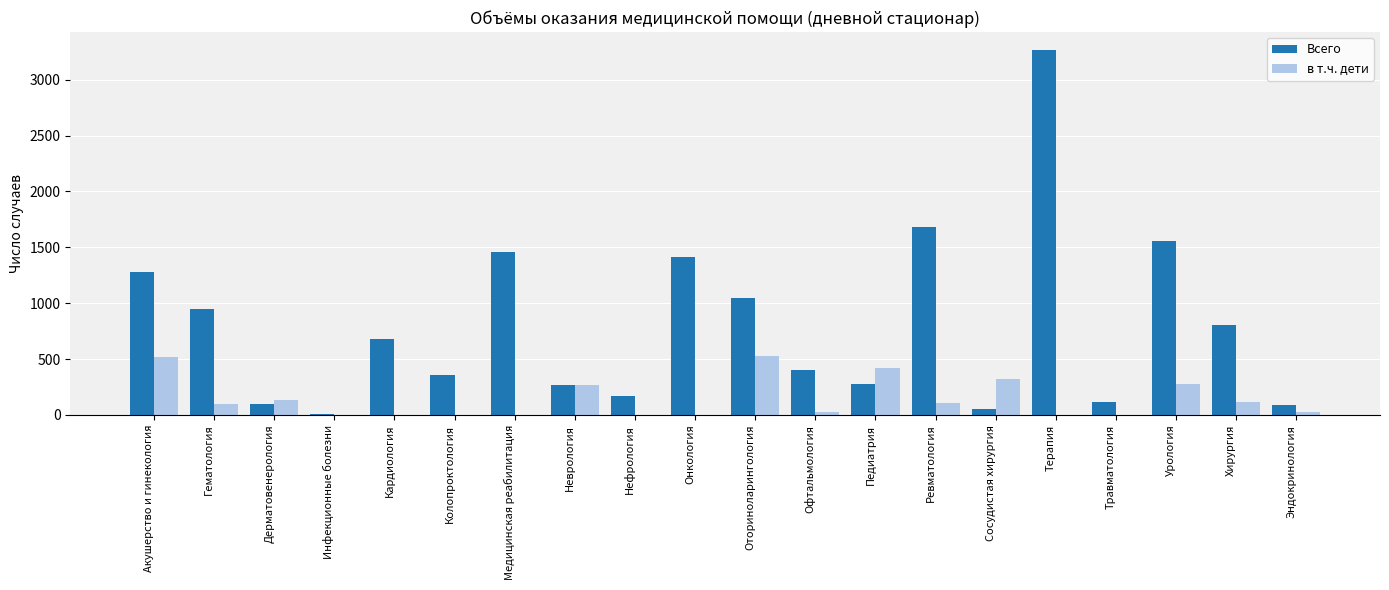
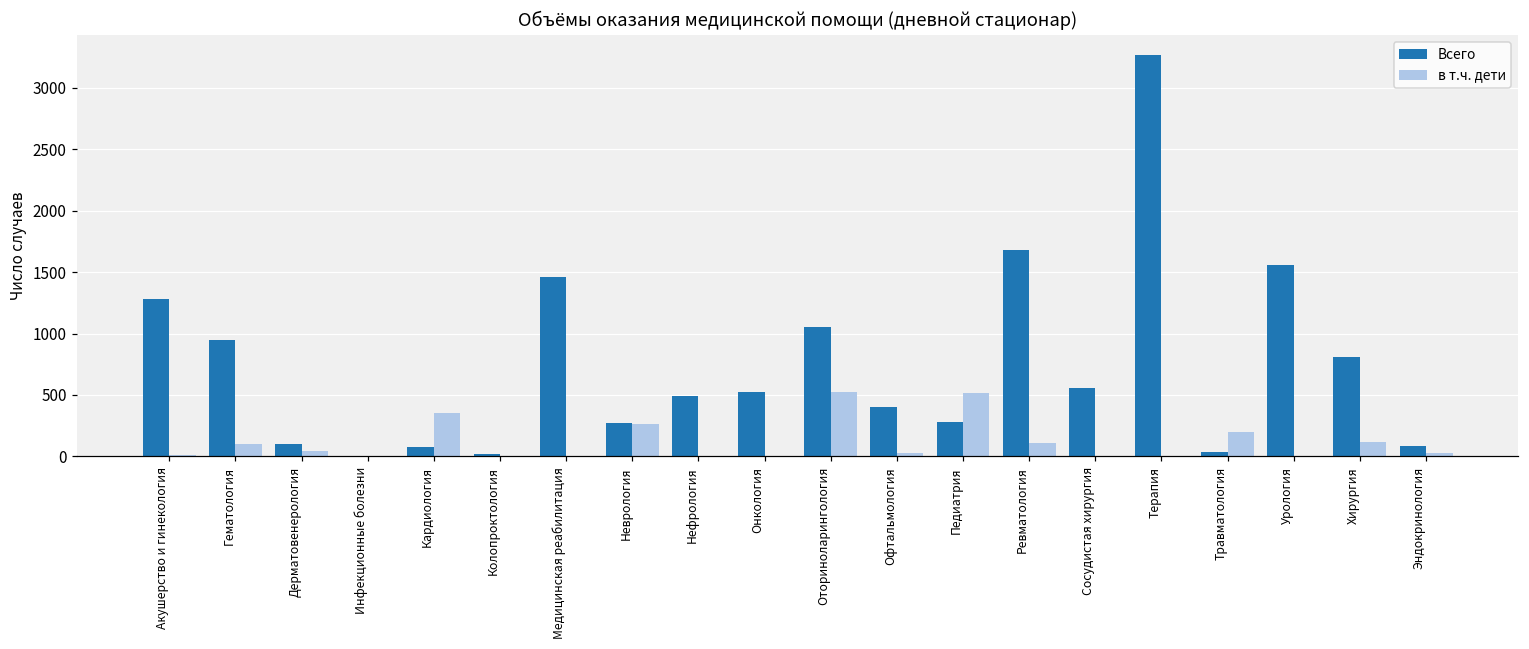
  {
    "Всего": {
      "Акушерство и гинекология": 1280,
      "Гематология": 950,
      "Дерматовенерология": 100,
-     "Кардиология": 680,
-     "Колопроктология": 360,
+     "Кардиология": 70,
+     "Колопроктология": 20,
      "Медицинская реабилитация": 1460,
      "Неврология": 270,
-     "Нефрология": 170,
-     "Онкология": 1410,
+     "Нефрология": 490,
+     "Онкология": 520,
      "Оториноларингология": 1050,
      "Офтальмология": 400,
      "Педиатрия": 280,
      "Ревматология": 1680,
-     "Сосудистая хирургия": 50,
+     "Сосудистая хирургия": 560,
      "Терапия": 3260,
-     "Травматология": 110,
+     "Травматология": 40,
      "Урология": 1560,
      "Хирургия": 810,
      "Эндокринология": 90
    },
    "в т.ч. дети": {
-     "Акушерство и гинекология": 520,
+     "Акушерство и гинекология": 10,
      "Гематология": 100,
-     "Дерматовенерология": 130,
+     "Дерматовенерология": 40,
      "Инфекционные болезни": 0,
-     "Кардиология": 0,
+     "Кардиология": 360,
      "Колопроктология": 0,
      "Медицинская реабилитация": 0,
      "Неврология": 270,
      "Нефрология": 0,
      "Оториноларингология": 530,
      "Офтальмология": 30,
-     "Педиатрия": 420,
+     "Педиатрия": 520,
      "Ревматология": 110,
-     "Сосудистая хирургия": 320,
+     "Сосудистая хирургия": 0,
      "Терапия": 0,
-     "Травматология": 0,
-     "Урология": 280,
+     "Травматология": 200,
+     "Урология": 0,
      "Хирургия": 120,
      "Эндокринология": 30
    }
  }
